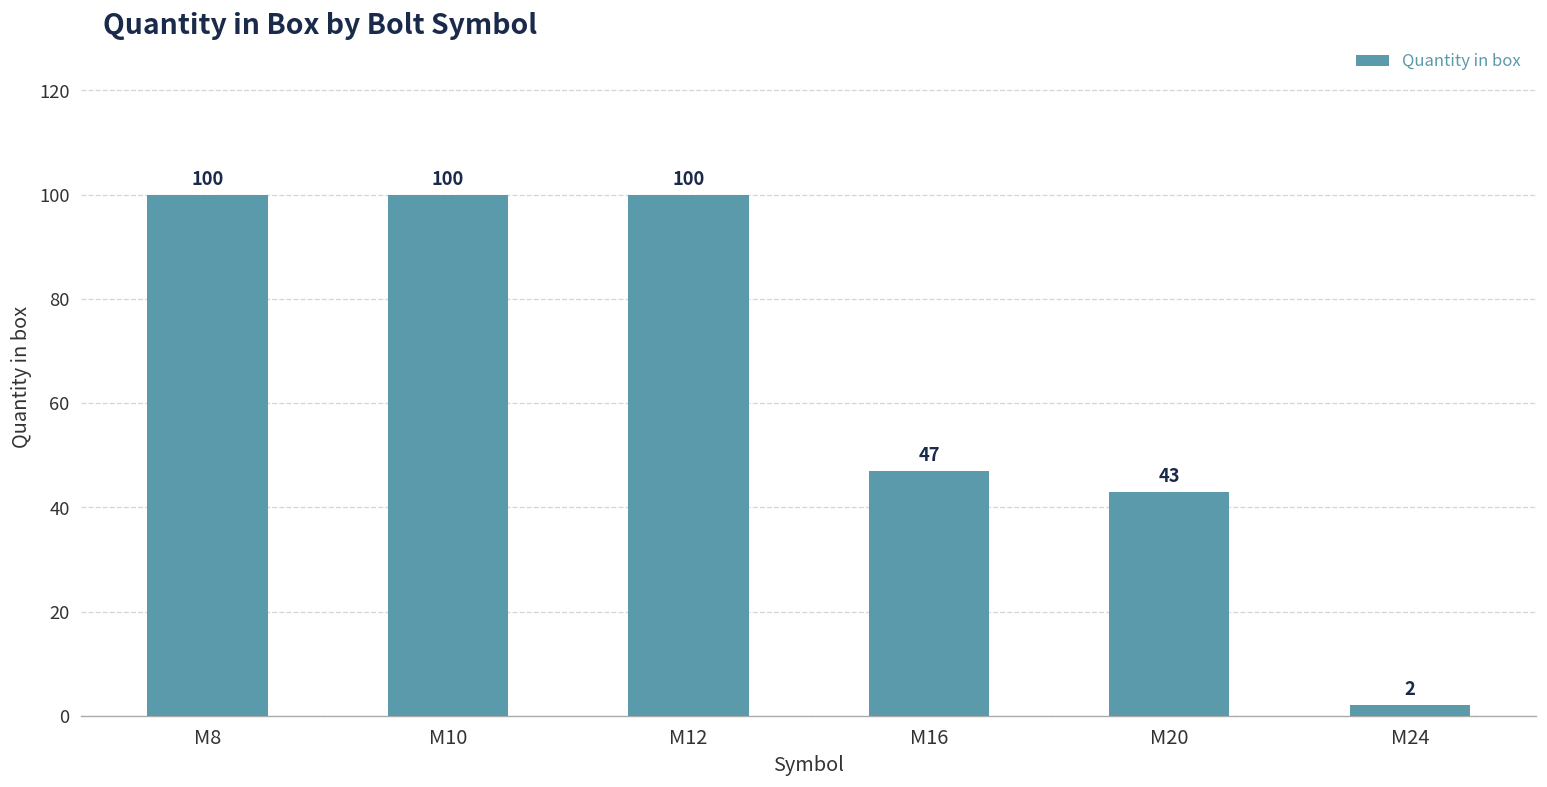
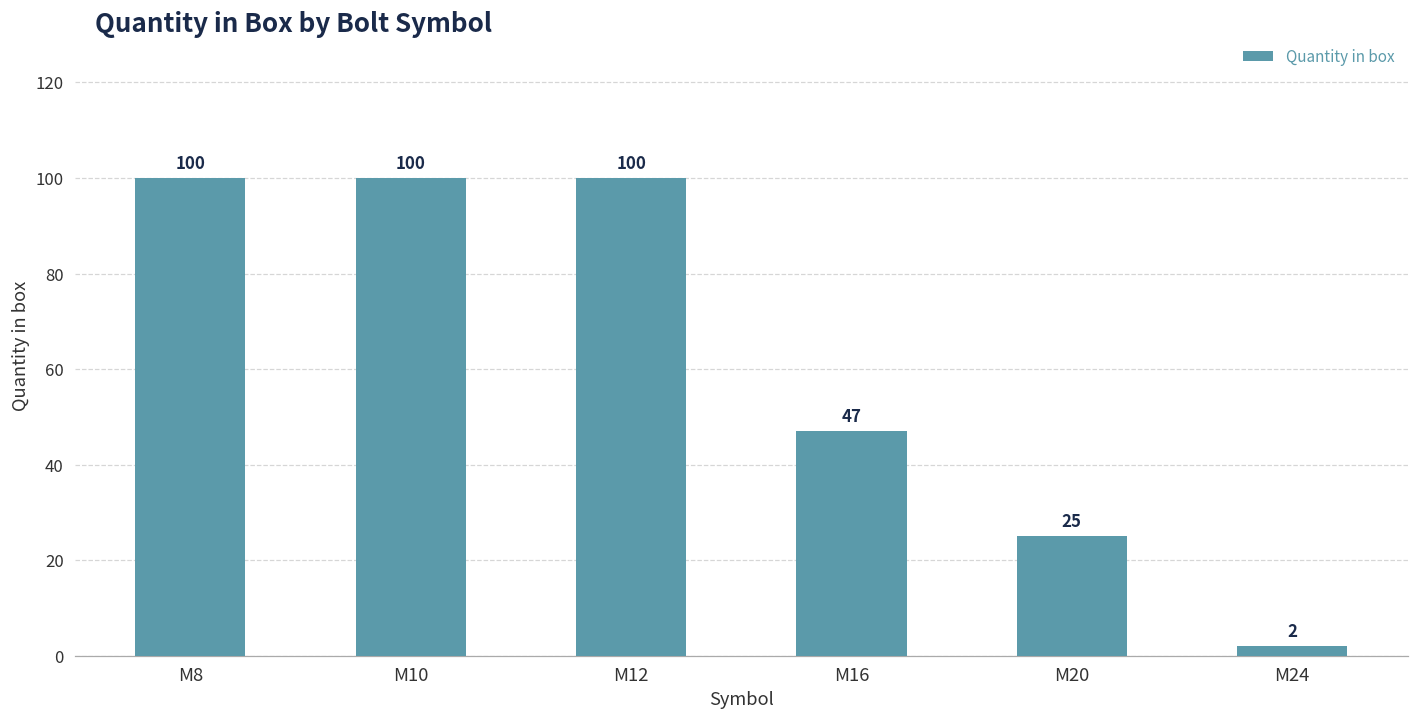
  {
    "M8": 100,
    "M10": 100,
    "M12": 100,
    "M16": 47,
-   "M20": 43,
+   "M20": 25,
    "M24": 2
  }
